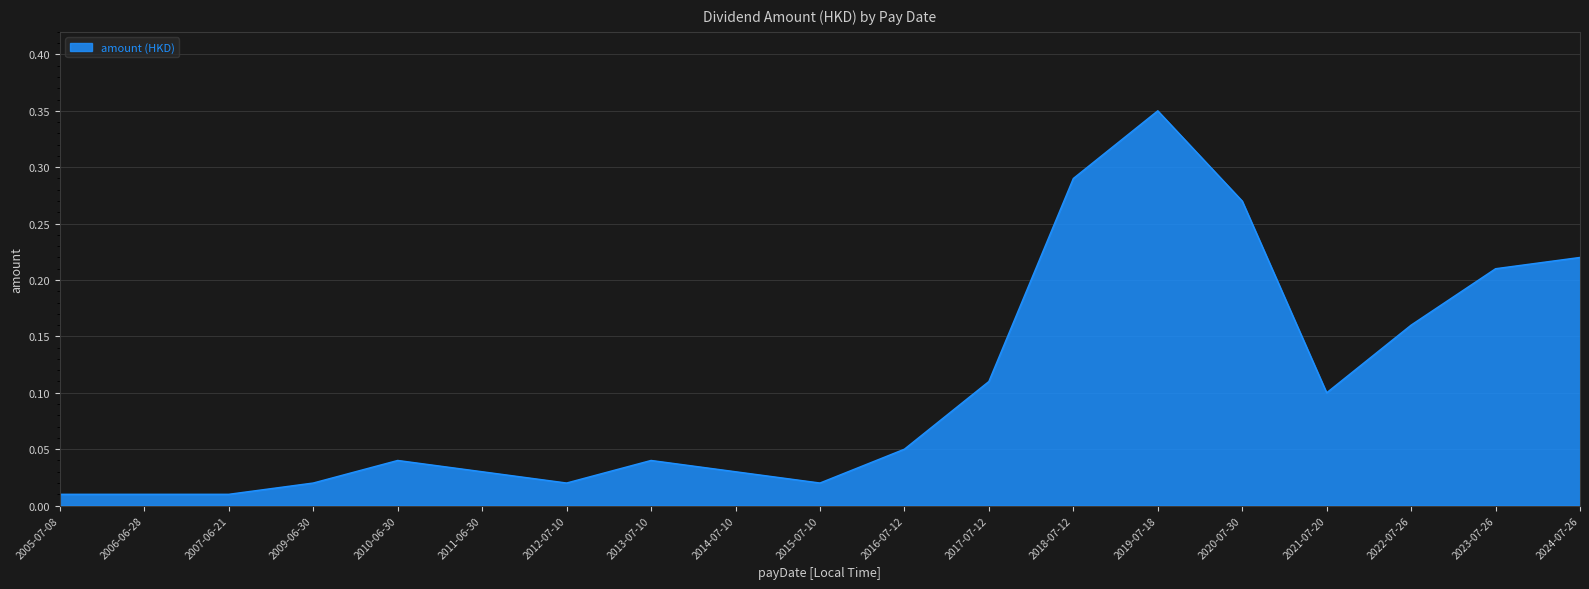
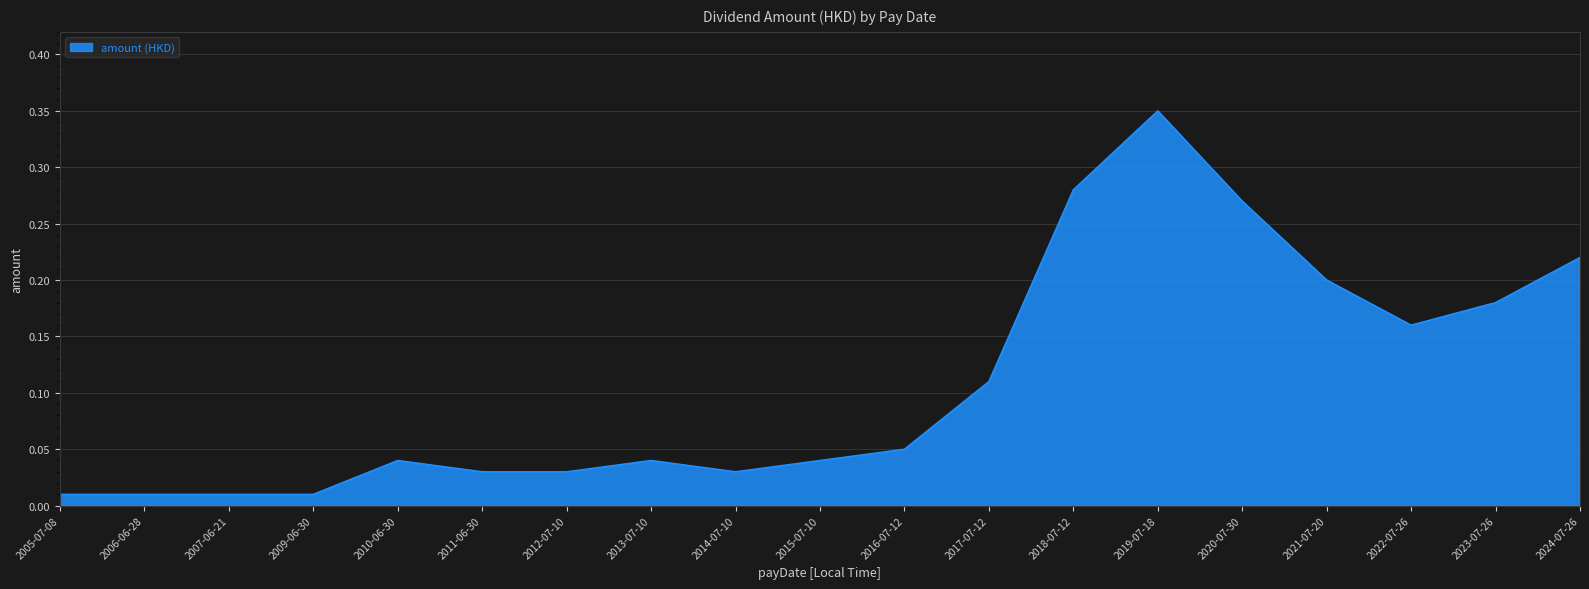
  {
    "2005-07-08": 0.01,
    "2006-06-28": 0.01,
    "2007-06-21": 0.01,
-   "2009-06-30": 0.02,
+   "2009-06-30": 0.01,
    "2010-06-30": 0.04,
    "2011-06-30": 0.03,
-   "2012-07-10": 0.02,
+   "2012-07-10": 0.03,
    "2013-07-10": 0.04,
    "2014-07-10": 0.03,
-   "2015-07-10": 0.02,
+   "2015-07-10": 0.04,
    "2016-07-12": 0.05,
    "2017-07-12": 0.11,
-   "2018-07-12": 0.29,
+   "2018-07-12": 0.28,
    "2019-07-18": 0.35,
    "2020-07-30": 0.27,
-   "2021-07-20": 0.1,
+   "2021-07-20": 0.2,
    "2022-07-26": 0.16,
-   "2023-07-26": 0.21,
+   "2023-07-26": 0.18,
    "2024-07-26": 0.22
  }
